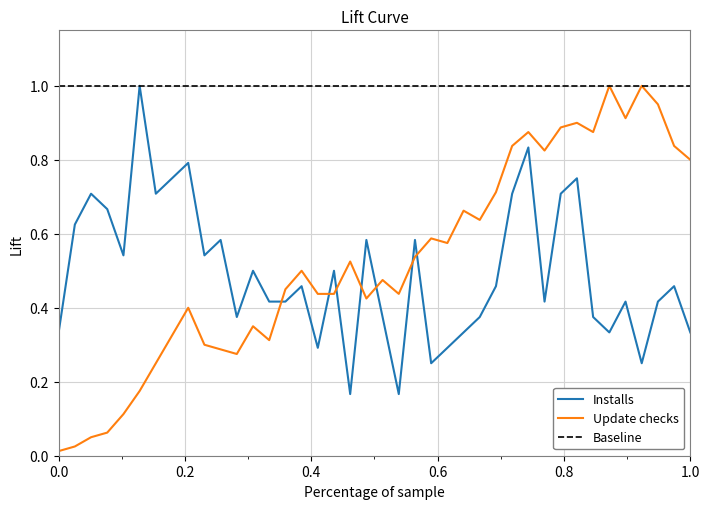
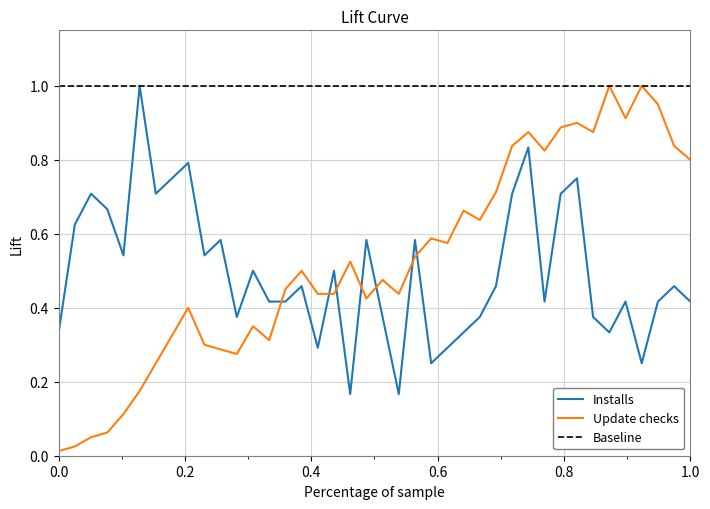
  {
    "Installs": {
      "0.0": 0.33,
-     "1.0": 0.33
+     "1.0": 0.42
    },
    "Update checks": {
      "0.0": 0.01,
      "1.0": 0.80
    }
  }
